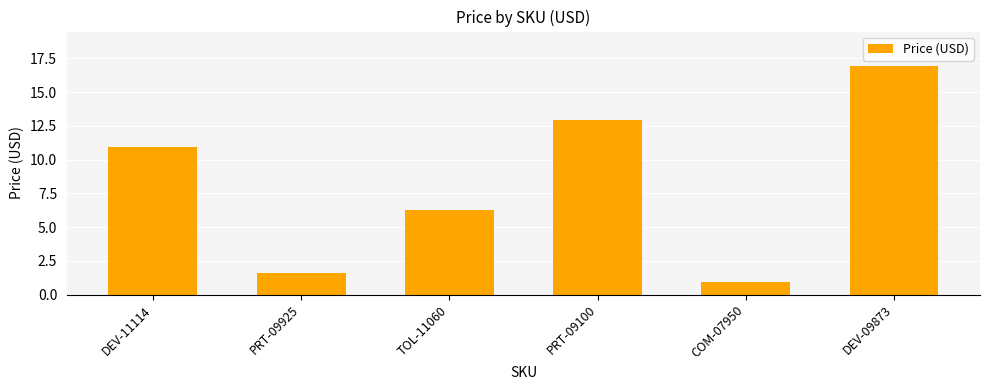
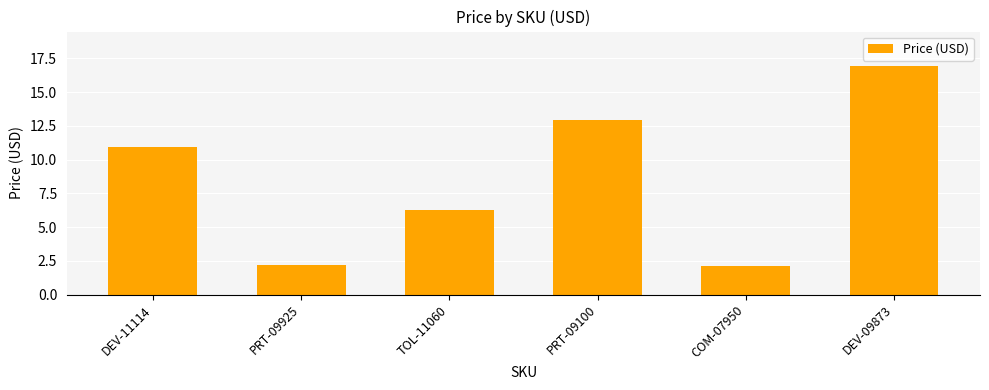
  {
    "DEV-11114": 11.0,
-   "PRT-09925": 1.6,
+   "PRT-09925": 2.2,
    "TOL-11060": 6.3,
    "PRT-09100": 12.9,
-   "COM-07950": 0.9,
+   "COM-07950": 2.1,
    "DEV-09873": 17.0
  }
